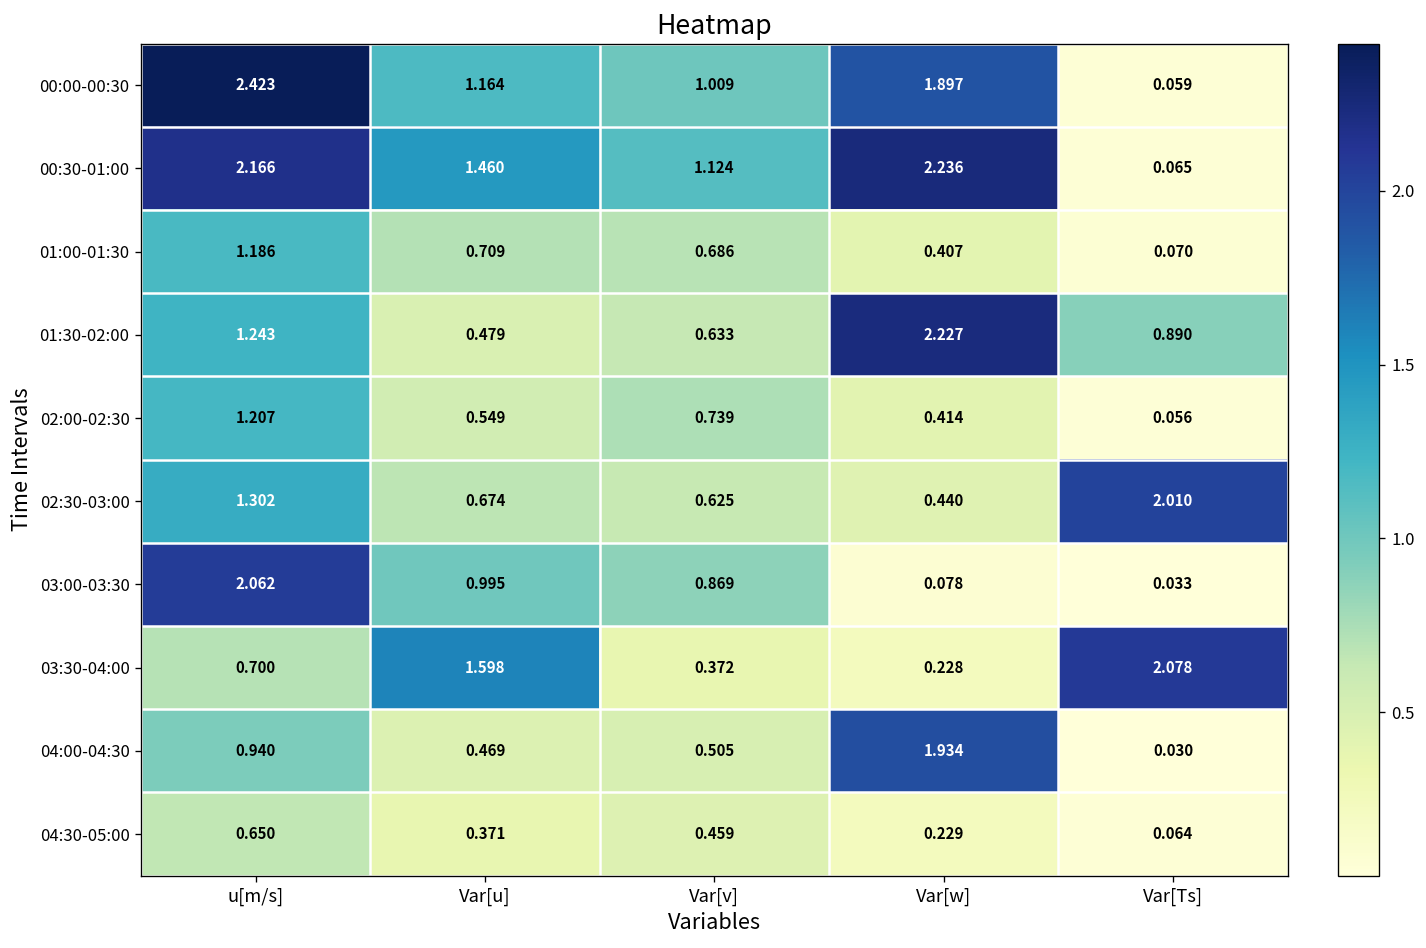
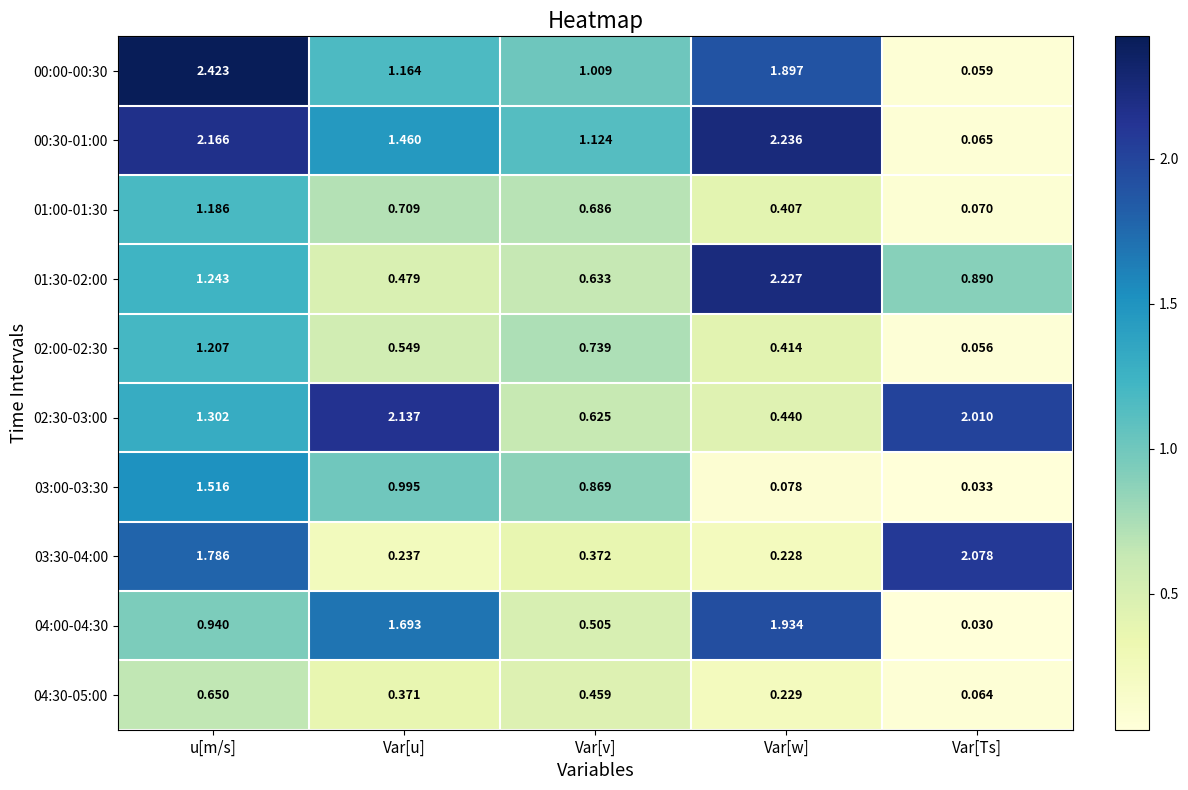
  {
    "00:00-00:30": {
      "u[m/s]": 2.423,
      "Var[u]": 1.164,
      "Var[v]": 1.009,
      "Var[w]": 1.897,
      "Var[Ts]": 0.059
    },
    "00:30-01:00": {
      "u[m/s]": 2.166,
      "Var[u]": 1.460,
      "Var[v]": 1.124,
      "Var[w]": 2.236,
      "Var[Ts]": 0.065
    },
    "01:00-01:30": {
      "u[m/s]": 1.186,
      "Var[u]": 0.709,
      "Var[v]": 0.686,
      "Var[w]": 0.407,
      "Var[Ts]": 0.070
    },
    "01:30-02:00": {
      "u[m/s]": 1.243,
      "Var[u]": 0.479,
      "Var[v]": 0.633,
      "Var[w]": 2.227,
      "Var[Ts]": 0.890
    },
    "02:00-02:30": {
      "u[m/s]": 1.207,
      "Var[u]": 0.549,
      "Var[v]": 0.739,
      "Var[w]": 0.414,
      "Var[Ts]": 0.056
    },
    "02:30-03:00": {
      "u[m/s]": 1.302,
-     "Var[u]": 0.674,
+     "Var[u]": 2.137,
      "Var[v]": 0.625,
      "Var[w]": 0.440,
      "Var[Ts]": 2.010
    },
    "03:00-03:30": {
-     "u[m/s]": 2.062,
+     "u[m/s]": 1.516,
      "Var[u]": 0.995,
      "Var[v]": 0.869,
      "Var[w]": 0.078,
      "Var[Ts]": 0.033
    },
    "03:30-04:00": {
-     "u[m/s]": 0.700,
-     "Var[u]": 1.598,
+     "u[m/s]": 1.786,
+     "Var[u]": 0.237,
      "Var[v]": 0.372,
      "Var[w]": 0.228,
      "Var[Ts]": 2.078
    },
    "04:00-04:30": {
      "u[m/s]": 0.940,
-     "Var[u]": 0.469,
+     "Var[u]": 1.693,
      "Var[v]": 0.505,
      "Var[w]": 1.934,
      "Var[Ts]": 0.030
    },
    "04:30-05:00": {
      "u[m/s]": 0.650,
      "Var[u]": 0.371,
      "Var[v]": 0.459,
      "Var[w]": 0.229,
      "Var[Ts]": 0.064
    }
  }
